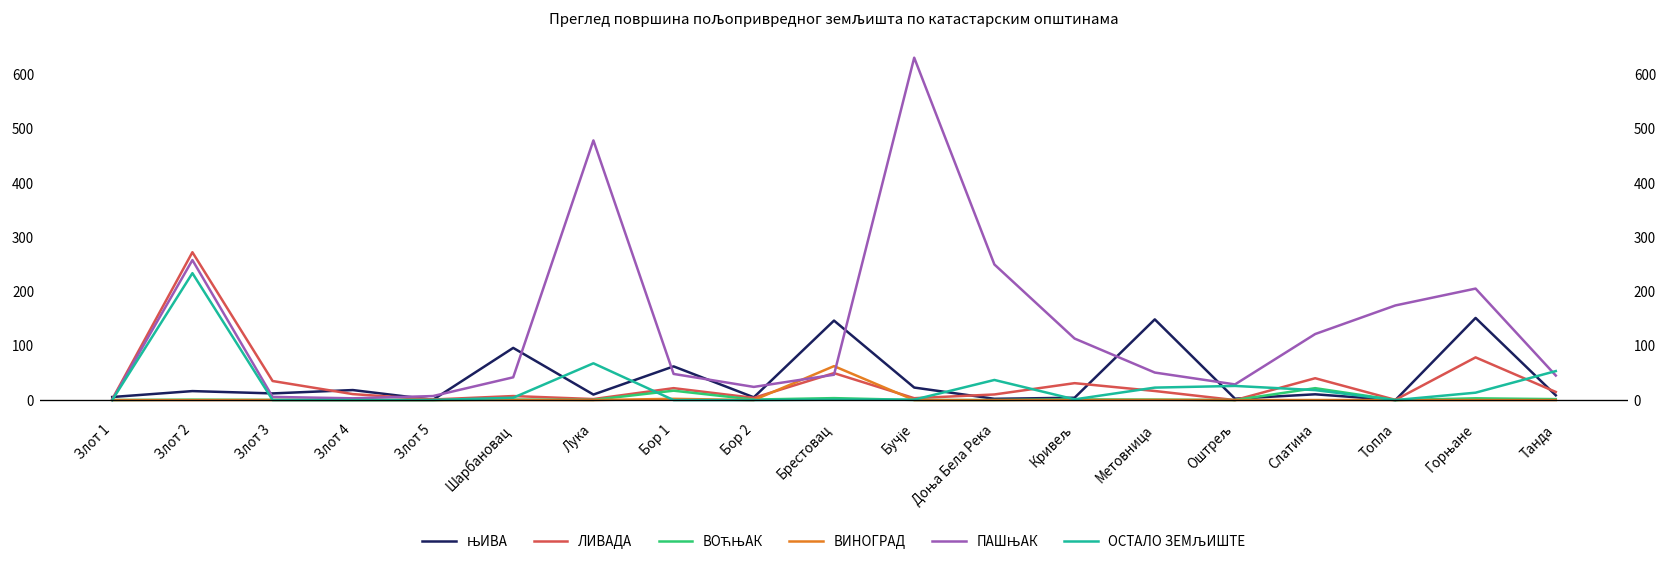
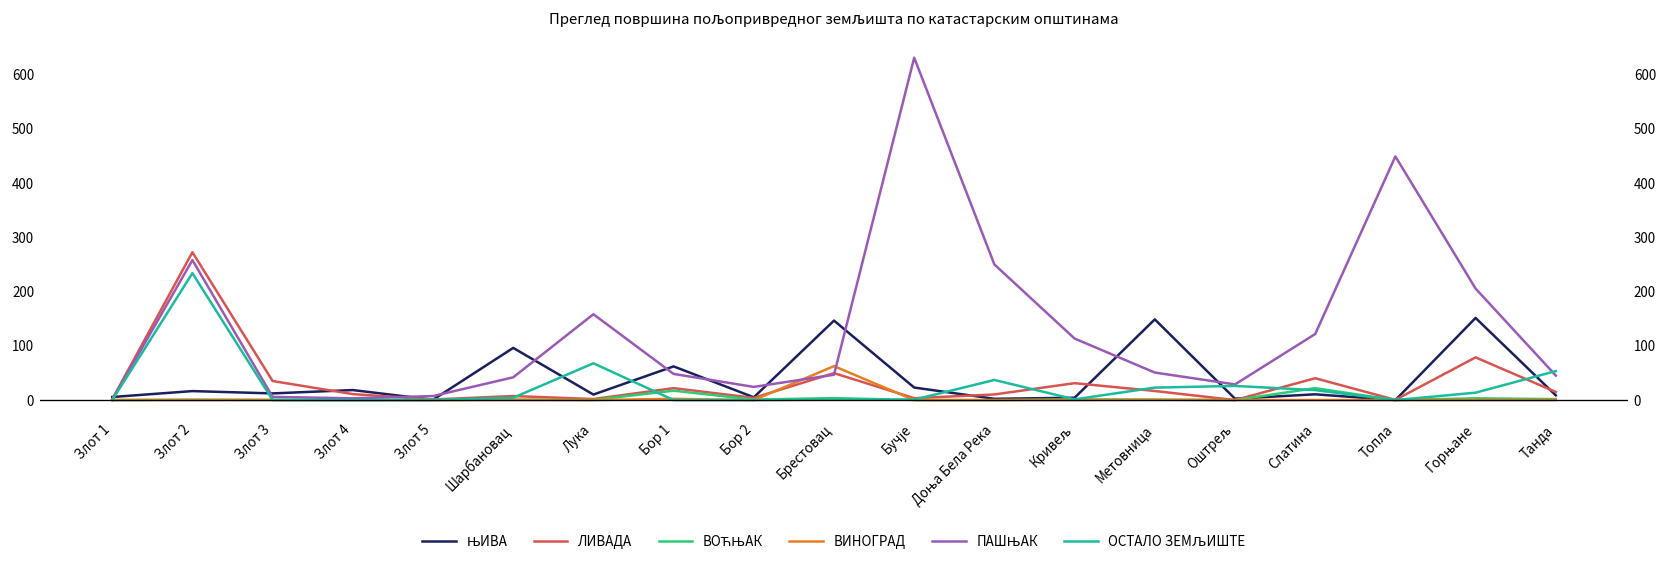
  {
    "ЊИВА": {
      "Злот 2": 20,
      "Злот 3": 10,
      "Злот 4": 20,
      "Шарбановац": 100,
      "Лука": 10,
      "Бор 1": 60,
      "Брестовац": 150,
      "Бучје": 20,
      "Метовница": 150,
      "Слатина": 10,
      "Горњане": 150,
      "Танда": 10
    },
    "ЛИВАДА": {
      "Злот 2": 270,
      "Злот 3": 40,
      "Злот 4": 10,
      "Доња Бела Река": 10,
      "Кривељ": 30,
      "Метовница": 20,
      "Слатина": 40,
      "Горњане": 80,
      "Танда": 10
    },
    "ВИНОГРАД": {
      "Брестовац": 60,
      "Слатина": 0
    },
    "ПАШЊАК": {
      "Злот 2": 260,
      "Злот 5": 10,
      "Шарбановац": 40,
-     "Лука": 480,
+     "Лука": 160,
      "Бор 1": 50,
      "Бор 2": 20,
      "Бучје": 630,
      "Доња Бела Река": 250,
      "Кривељ": 110,
      "Метовница": 50,
      "Слатина": 120,
-     "Топла": 170,
+     "Топла": 450,
      "Горњане": 210,
      "Танда": 50
    }
  }
